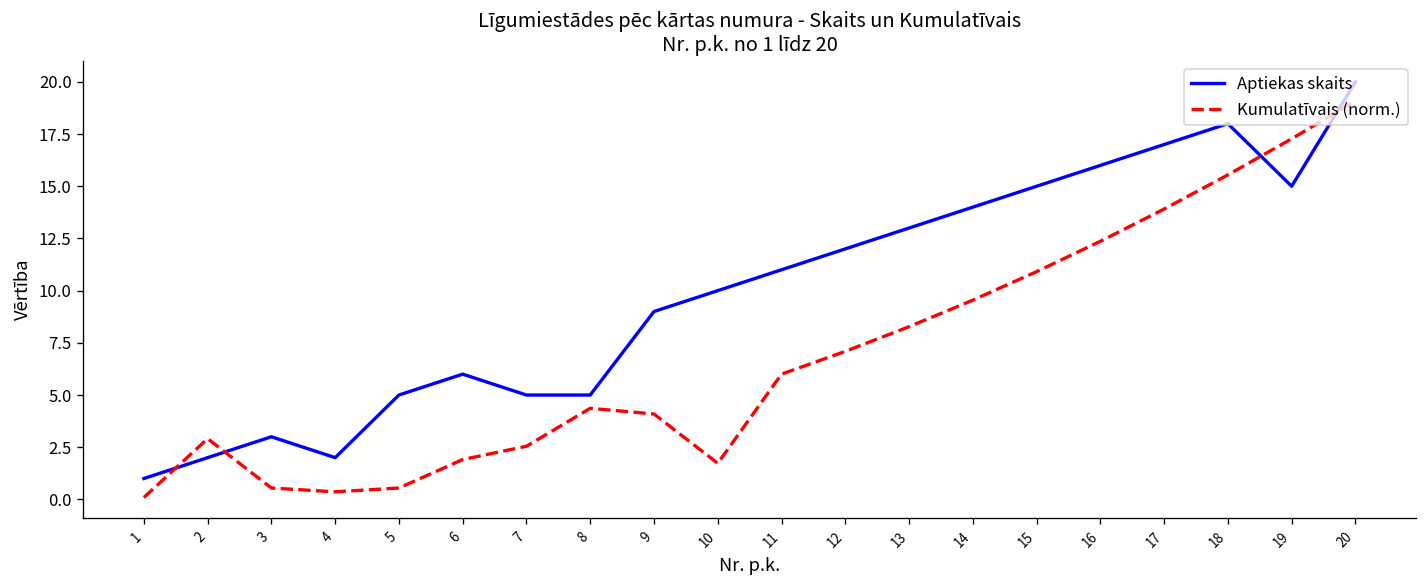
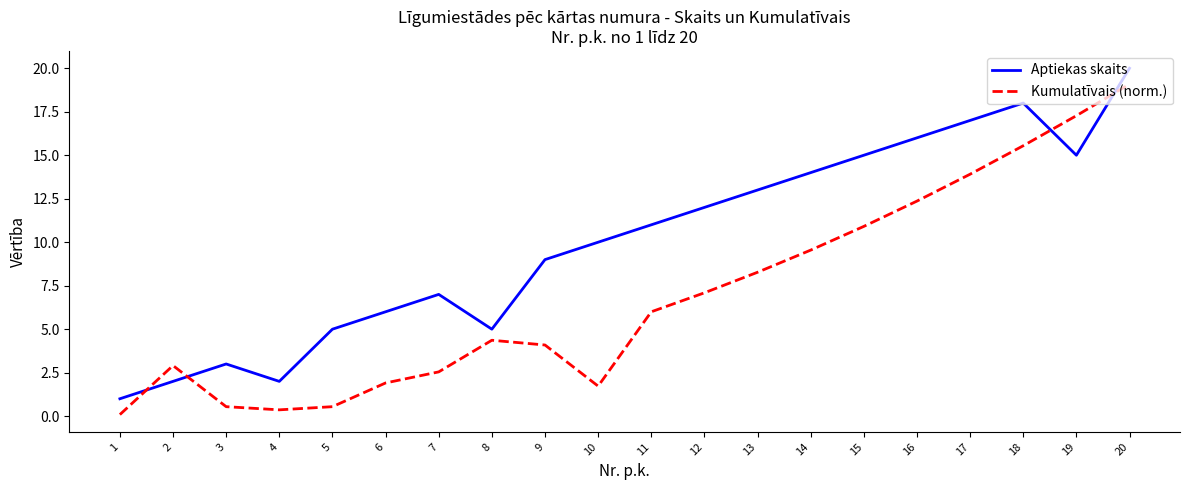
  {
    "Aptiekas skaits": {
      "1": 1,
      "2": 2,
      "3": 3,
      "4": 2,
      "5": 5,
      "6": 6,
-     "7": 5,
+     "7": 7,
      "8": 5,
      "9": 9,
      "10": 10,
      "11": 11,
      "12": 12,
      "13": 13,
      "14": 14,
      "15": 15,
      "16": 16,
      "17": 17,
      "19": 15
    },
    "Kumulatīvais (norm.)": {
      "1": 0,
      "2": 3,
      "3": 0.5,
      "4": 0.4,
      "5": 0.5,
      "6": 2,
      "7": 2.5,
      "8": 4.4,
      "9": 4,
      "10": 1.7,
      "11": 6,
      "12": 7,
      "13": 8.3,
      "14": 9.5,
      "15": 11,
      "16": 12.4,
      "17": 14,
      "18": 15.5,
      "19": 17.3
    }
  }
